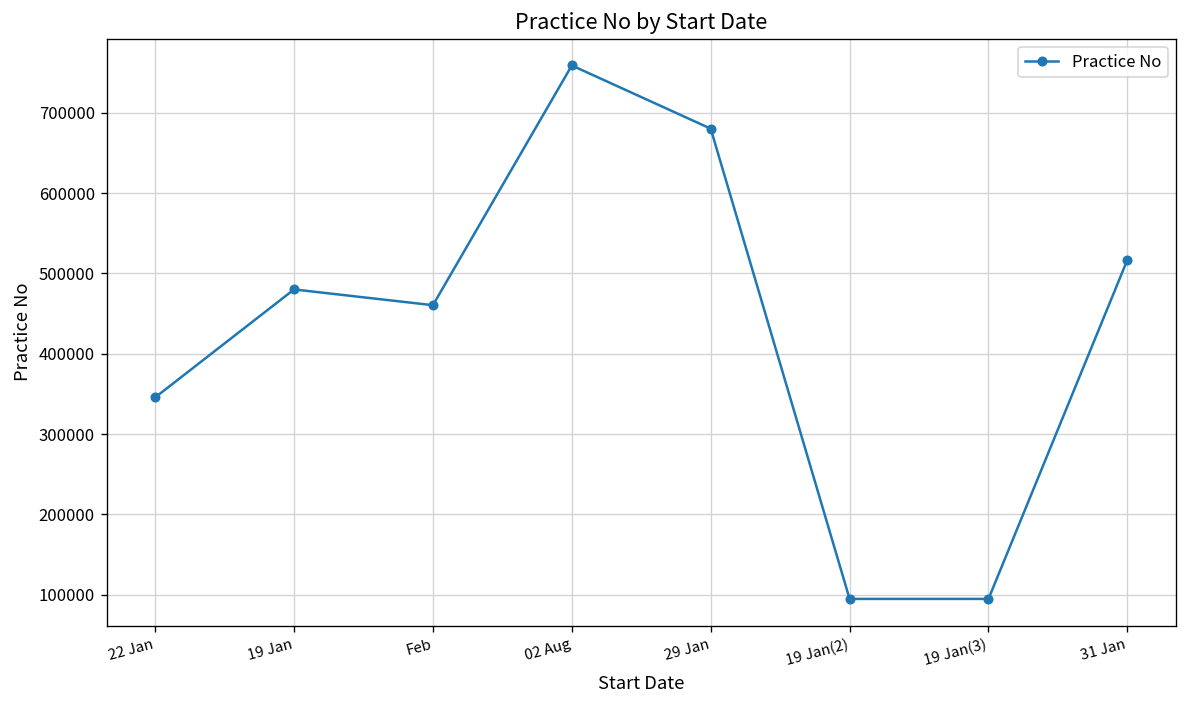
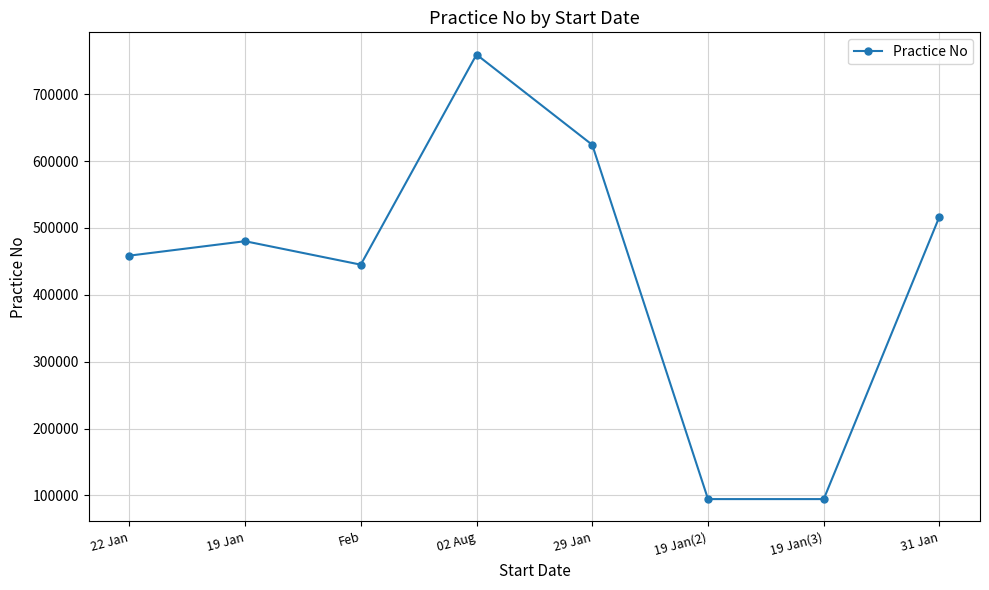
  {
-   "22 Jan": 350000,
+   "22 Jan": 460000,
    "19 Jan": 480000,
-   "Feb": 460000,
+   "Feb": 450000,
    "02 Aug": 760000,
-   "29 Jan": 680000,
+   "29 Jan": 620000,
    "19 Jan(2)": 90000,
    "19 Jan(3)": 90000,
    "31 Jan": 520000
  }
